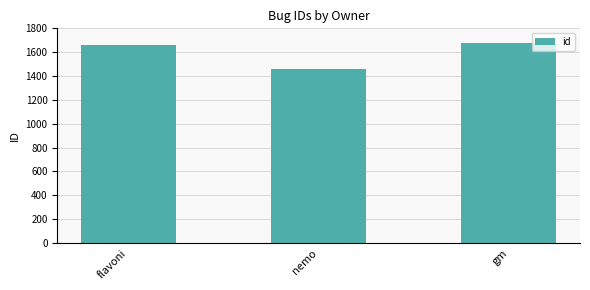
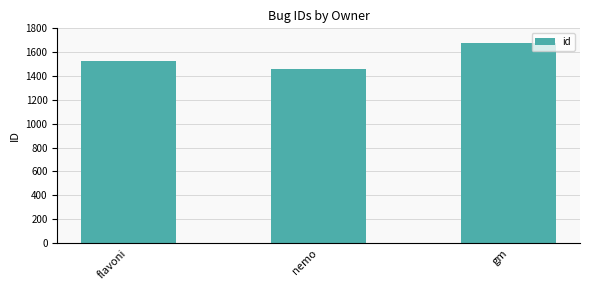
  {
-   "flavoni": 1660,
+   "flavoni": 1530,
    "nemo": 1460,
    "gm": 1670
  }
